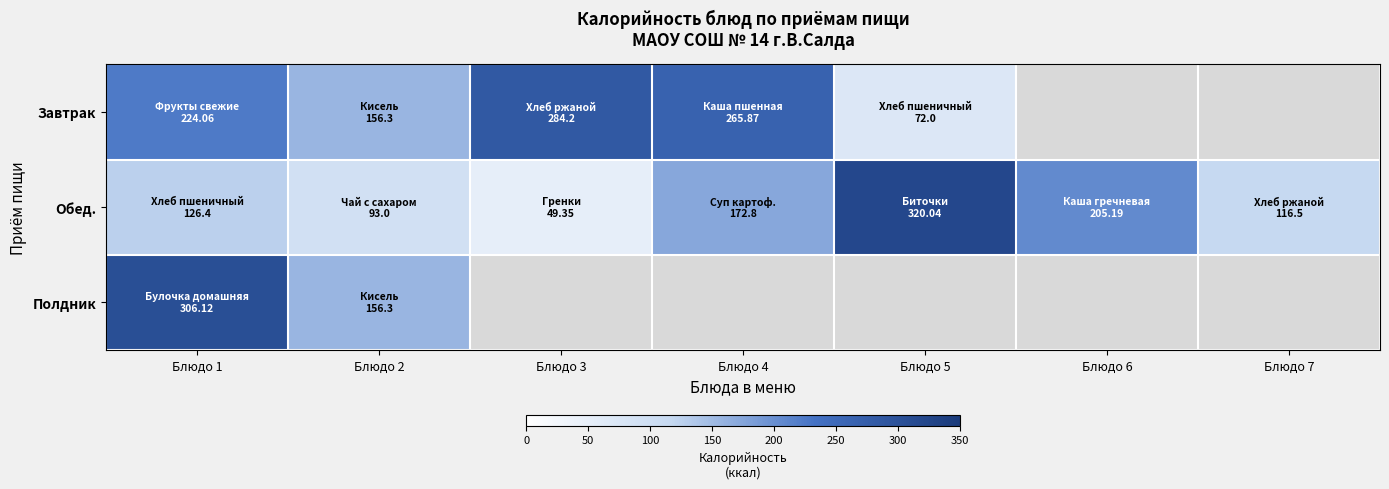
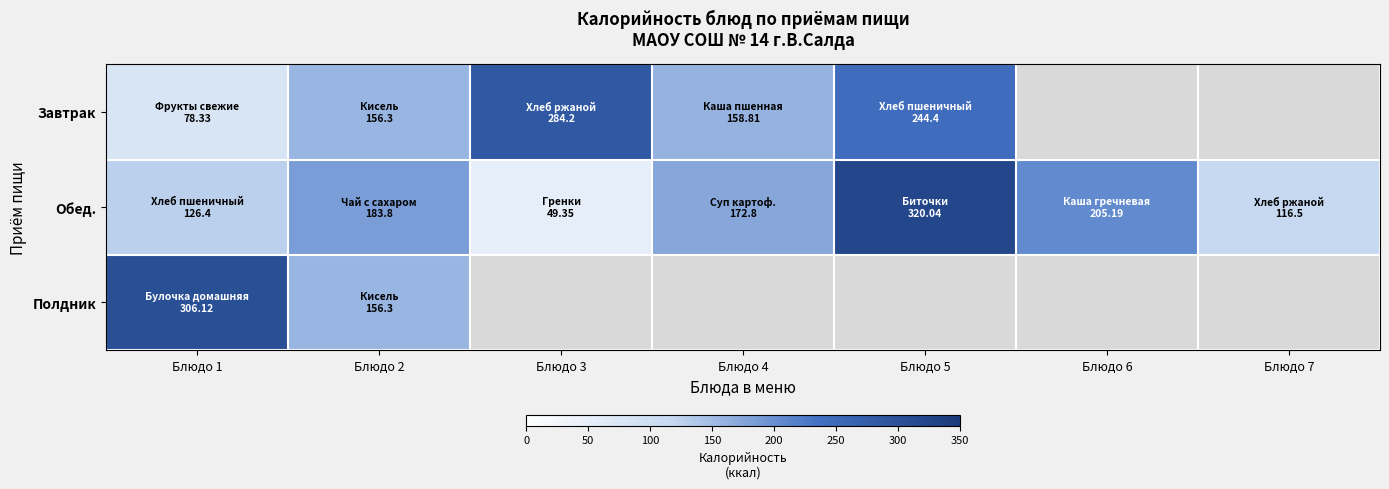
  {
    "Завтрак": {
-     "Блюдо 1": 224.06,
+     "Блюдо 1": 78.33,
      "Блюдо 2": 156.3,
      "Блюдо 3": 284.2,
-     "Блюдо 4": 265.87,
-     "Блюдо 5": 72.0
+     "Блюдо 4": 158.81,
+     "Блюдо 5": 244.4
    },
    "Обед.": {
      "Блюдо 1": 126.4,
-     "Блюдо 2": 93.0,
+     "Блюдо 2": 183.8,
      "Блюдо 3": 49.35,
      "Блюдо 4": 172.8,
      "Блюдо 5": 320.04,
      "Блюдо 6": 205.19,
      "Блюдо 7": 116.5
    },
    "Полдник": {
      "Блюдо 1": 306.12,
      "Блюдо 2": 156.3
    }
  }
